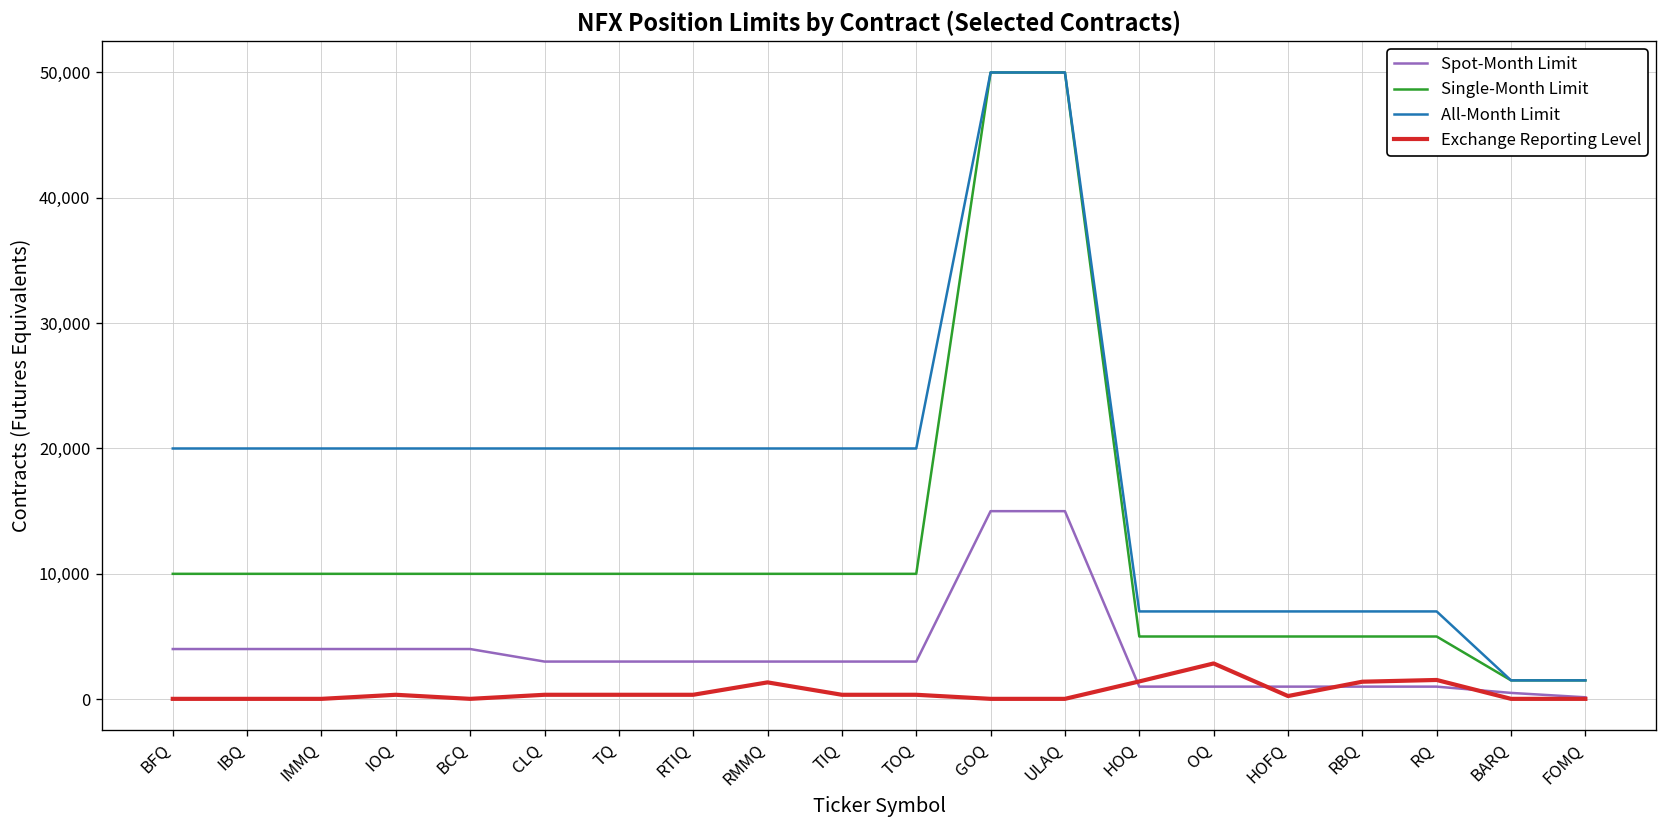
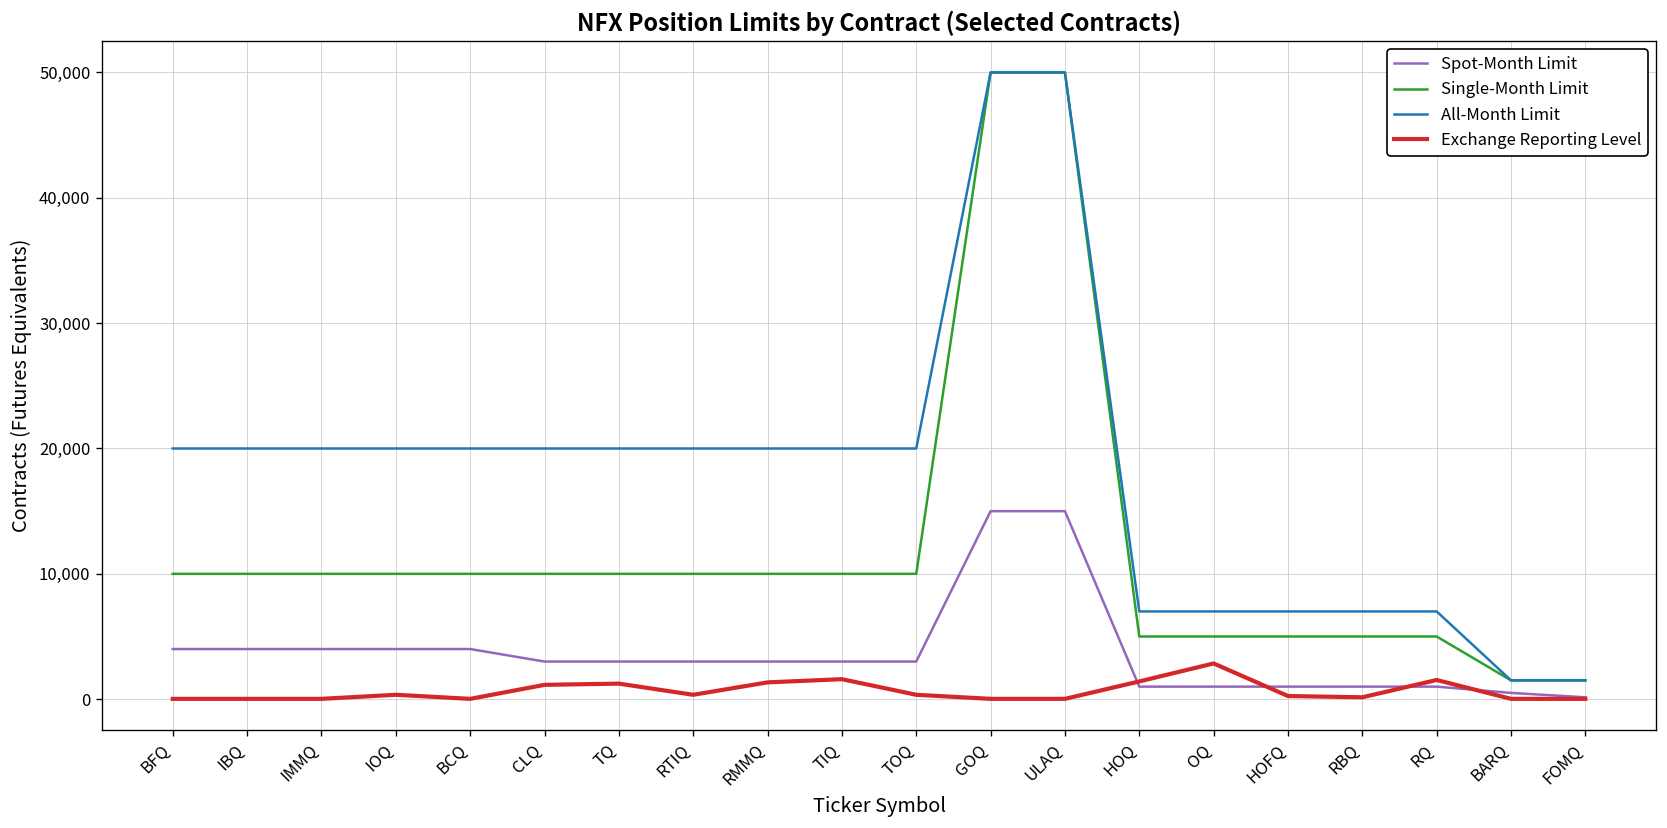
  {
    "Spot-Month Limit": {
      "BFQ": "4,000",
      "IBQ": "4,000",
      "IMMQ": "4,000",
      "IOQ": "4,000",
      "BCQ": "4,000",
      "CLQ": "3,000",
      "TQ": "3,000",
      "RTIQ": "3,000",
      "RMMQ": "3,000",
      "TIQ": "3,000",
      "TOQ": "3,000",
      "GOQ": "15,000",
      "ULAQ": "15,000",
      "HOQ": "1,000",
      "OQ": "1,000",
      "HOFQ": "1,000",
      "RBQ": "1,000",
      "RQ": "1,000",
      "BARQ": "500"
    },
    "Single-Month Limit": {
      "BFQ": "10,000",
      "IBQ": "10,000",
      "IMMQ": "10,000",
      "IOQ": "10,000",
      "BCQ": "10,000",
      "CLQ": "10,000",
      "TQ": "10,000",
      "RTIQ": "10,000",
      "RMMQ": "10,000",
      "TIQ": "10,000",
      "TOQ": "10,000",
      "HOQ": "5,000",
      "OQ": "5,000",
      "HOFQ": "5,000",
      "RBQ": "5,000",
      "RQ": "5,000"
    },
    "All-Month Limit": {
      "BFQ": "20,000",
      "IBQ": "20,000",
      "IMMQ": "20,000",
      "IOQ": "20,000",
      "BCQ": "20,000",
      "CLQ": "20,000",
      "TQ": "20,000",
      "RTIQ": "20,000",
      "RMMQ": "20,000",
      "TIQ": "20,000",
      "TOQ": "20,000",
      "HOQ": "7,000",
      "OQ": "7,000",
      "HOFQ": "7,000",
      "RBQ": "7,000",
      "RQ": "7,000"
    },
    "Exchange Reporting Level": {
      "BFQ": "0",
      "IBQ": "0",
      "IMMQ": "0",
      "IOQ": "400",
      "BCQ": "0",
-     "CLQ": "400",
-     "TQ": "400",
+     "CLQ": "1,100",
+     "TQ": "1,200",
      "RTIQ": "400",
      "RMMQ": "1,300",
-     "TIQ": "400",
+     "TIQ": "1,600",
      "TOQ": "400",
      "GOQ": "0",
      "ULAQ": "0",
      "HOQ": "1,400",
      "OQ": "2,900",
      "HOFQ": "300",
-     "RBQ": "1,400",
+     "RBQ": "200",
      "RQ": "1,500",
      "BARQ": "0"
    }
  }
